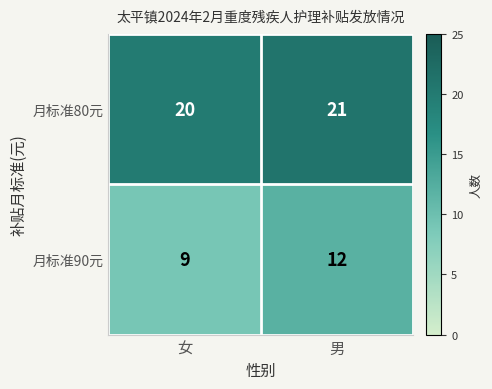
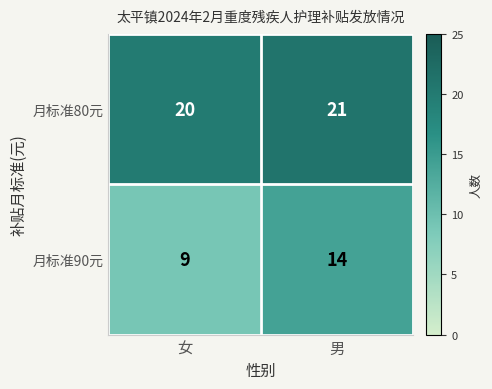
  {
    "月标准80元": {
      "女": 20,
      "男": 21
    },
    "月标准90元": {
      "女": 9,
-     "男": 12
+     "男": 14
    }
  }
